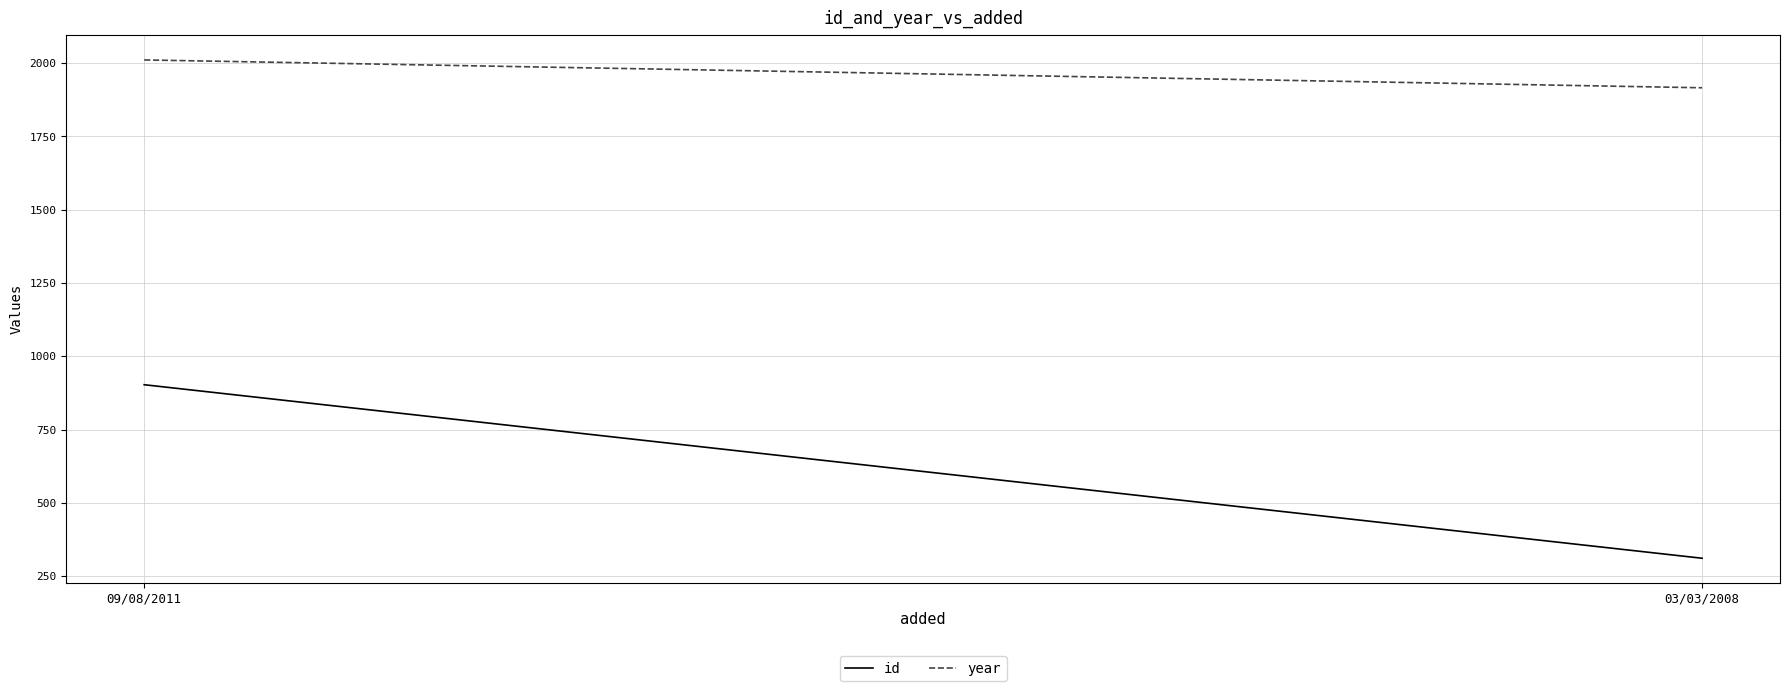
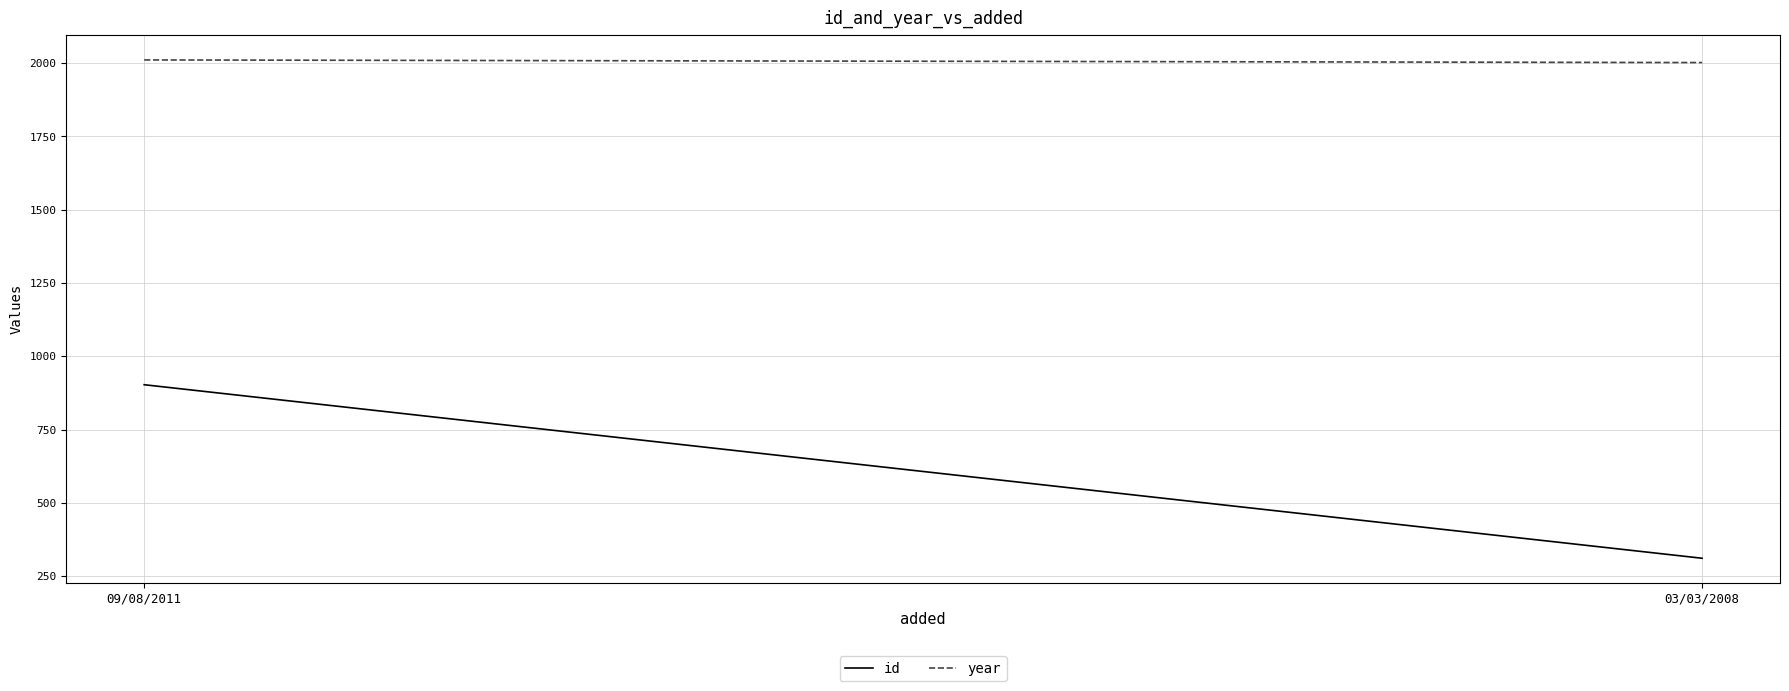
  {
    "id": {
      "09/08/2011": 900,
      "03/03/2008": 310
    },
    "year": {
      "09/08/2011": 2010,
-     "03/03/2008": 1920
+     "03/03/2008": 2000
    }
  }
